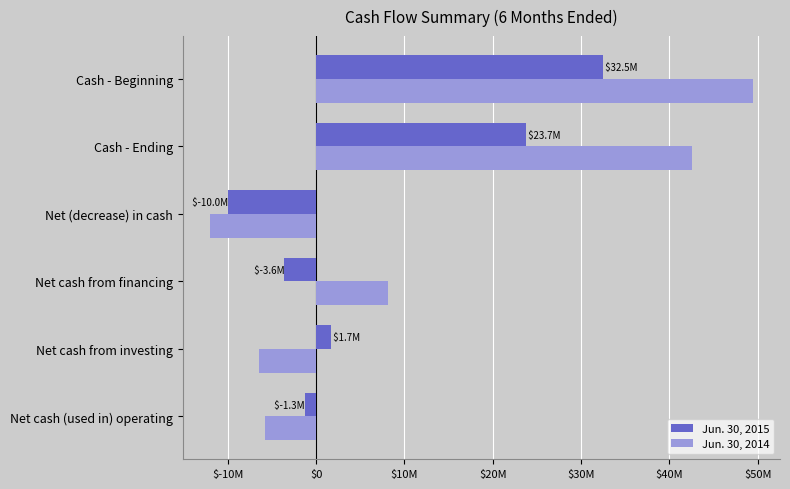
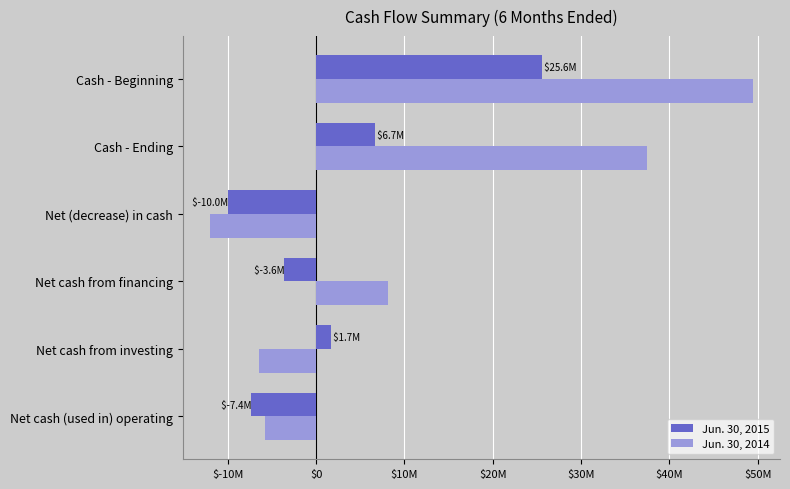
  {
    "Jun. 30, 2015": {
-     "Cash - Beginning": "$32.5M",
-     "Cash - Ending": "$23.7M",
+     "Cash - Beginning": "$25.6M",
+     "Cash - Ending": "$6.7M",
      "Net (decrease) in cash": "$-10.0M",
      "Net cash from financing": "$-3.6M",
      "Net cash from investing": "$1.7M",
-     "Net cash (used in) operating": "$-1.3M"
+     "Net cash (used in) operating": "$-7.4M"
    },
    "Jun. 30, 2014": {
      "Cash - Beginning": "$49000000",
-     "Cash - Ending": "$43000000",
+     "Cash - Ending": "$37000000",
      "Net (decrease) in cash": "$-12000000",
      "Net cash from financing": "$8000000",
      "Net cash from investing": "$-6000000",
      "Net cash (used in) operating": "$-6000000"
    }
  }
